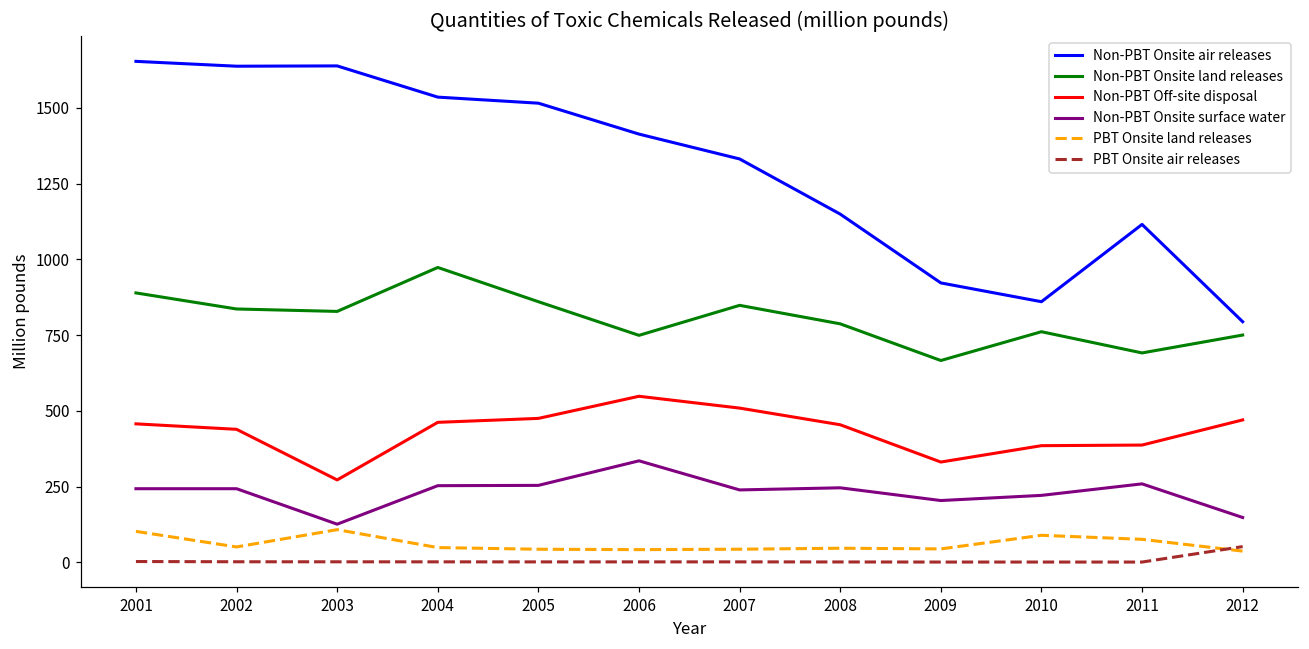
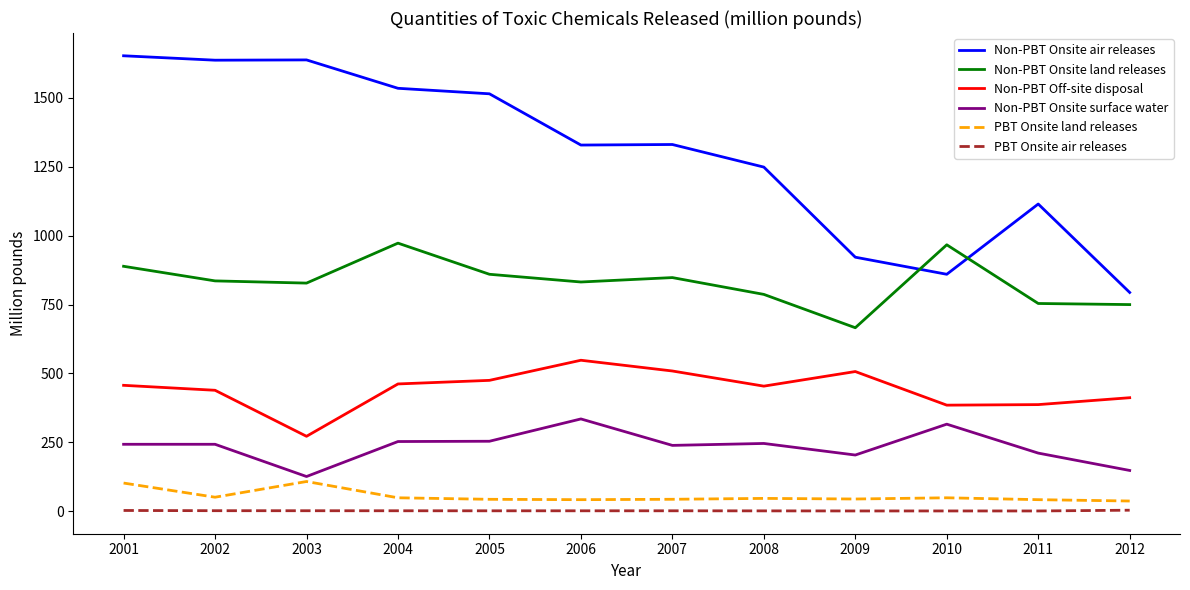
  {
    "Non-PBT Onsite air releases": {
      "2001": 1650,
      "2002": 1640,
      "2003": 1640,
      "2004": 1540,
      "2005": 1520,
-     "2006": 1410,
+     "2006": 1330,
      "2007": 1330,
-     "2008": 1150,
+     "2008": 1250,
      "2009": 920,
      "2010": 860,
      "2011": 1120,
      "2012": 790
    },
    "Non-PBT Onsite land releases": {
      "2001": 890,
      "2002": 840,
      "2003": 830,
      "2004": 970,
      "2005": 860,
-     "2006": 750,
+     "2006": 830,
      "2007": 850,
      "2008": 790,
      "2009": 670,
-     "2010": 760,
-     "2011": 690,
+     "2010": 970,
+     "2011": 750,
      "2012": 750
    },
    "Non-PBT Off-site disposal": {
      "2001": 460,
      "2002": 440,
      "2003": 270,
      "2004": 460,
      "2005": 480,
      "2006": 550,
      "2007": 510,
      "2008": 450,
-     "2009": 330,
+     "2009": 510,
      "2010": 390,
      "2011": 390,
-     "2012": 470
+     "2012": 410
    },
    "Non-PBT Onsite surface water": {
      "2001": 240,
      "2002": 240,
      "2003": 130,
      "2004": 250,
      "2005": 250,
      "2006": 340,
      "2007": 240,
      "2008": 250,
      "2009": 200,
-     "2010": 220,
-     "2011": 260,
+     "2010": 320,
+     "2011": 210,
      "2012": 150
    },
    "PBT Onsite land releases": {
      "2001": 100,
      "2002": 50,
      "2003": 110,
      "2004": 50,
      "2005": 40,
      "2006": 40,
      "2007": 40,
      "2008": 50,
      "2009": 40,
-     "2010": 90,
-     "2011": 80,
+     "2010": 50,
+     "2011": 40,
      "2012": 40
    },
    "PBT Onsite air releases": {
      "2001": 0,
      "2002": 0,
      "2003": 0,
      "2004": 0,
      "2005": 0,
      "2006": 0,
      "2007": 0,
      "2008": 0,
      "2009": 0,
      "2010": 0,
      "2011": 0,
-     "2012": 50
+     "2012": 0
    }
  }
